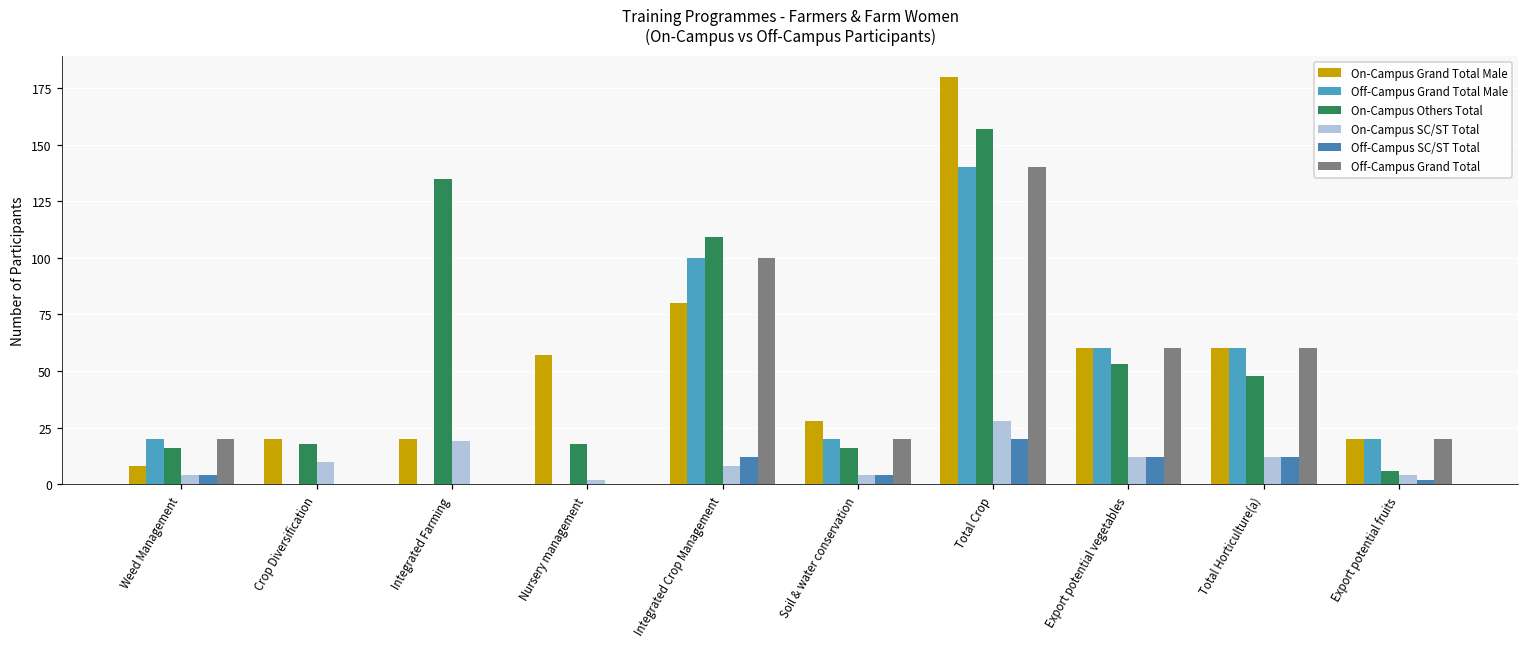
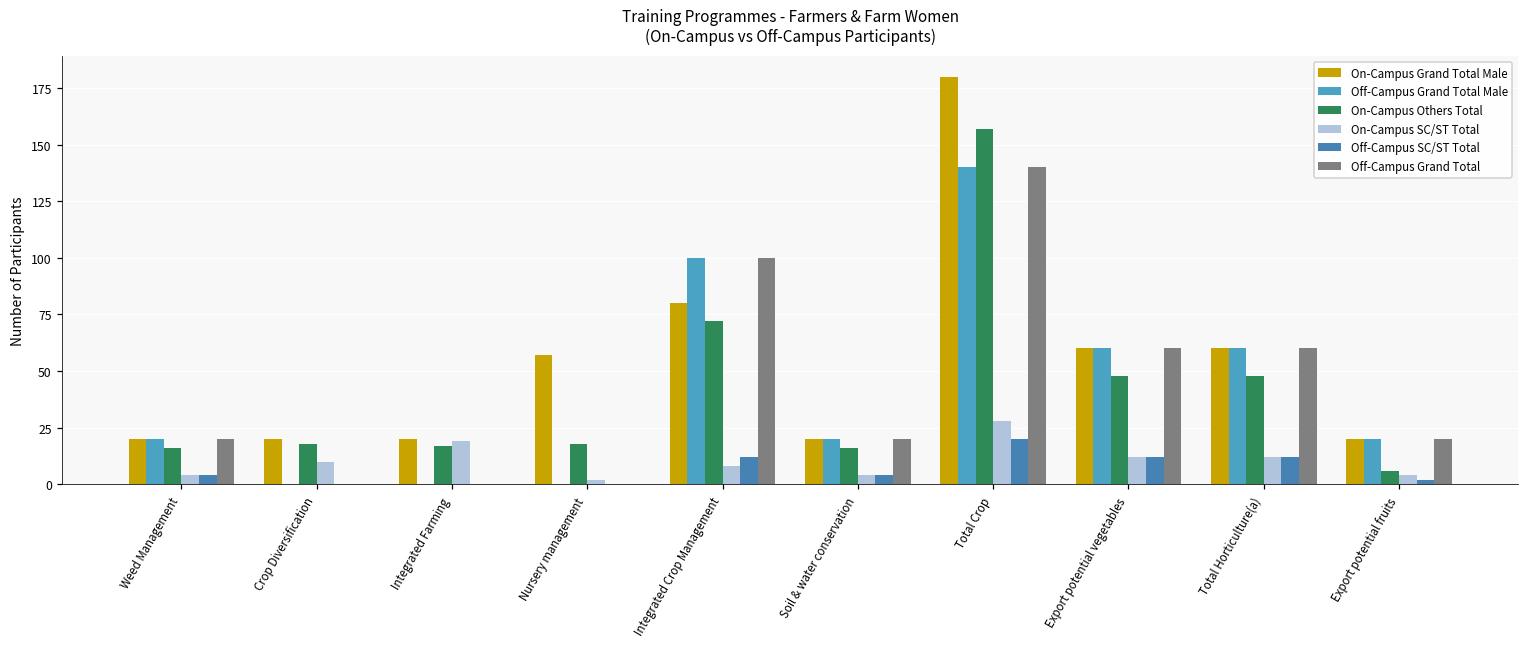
  {
    "On-Campus Grand Total Male": {
-     "Weed Management": 8,
+     "Weed Management": 20,
      "Crop Diversification": 20,
      "Integrated Farming": 20,
      "Nursery management": 57,
      "Integrated Crop Management": 80,
-     "Soil & water conservation": 28,
+     "Soil & water conservation": 20,
      "Total Crop": 180,
      "Export potential vegetables": 60,
      "Total Horticulture(a)": 60,
      "Export potential fruits": 20
    },
    "On-Campus Others Total": {
      "Weed Management": 16,
      "Crop Diversification": 18,
-     "Integrated Farming": 135,
+     "Integrated Farming": 17,
      "Nursery management": 18,
-     "Integrated Crop Management": 109,
+     "Integrated Crop Management": 72,
      "Soil & water conservation": 16,
      "Total Crop": 157,
-     "Export potential vegetables": 53,
+     "Export potential vegetables": 48,
      "Total Horticulture(a)": 48,
      "Export potential fruits": 6
    },
    "On-Campus SC/ST Total": {
      "Weed Management": 4,
      "Crop Diversification": 10,
      "Integrated Farming": 19,
      "Nursery management": 2,
      "Integrated Crop Management": 8,
      "Soil & water conservation": 4,
      "Total Crop": 28,
      "Export potential vegetables": 12,
      "Total Horticulture(a)": 12,
      "Export potential fruits": 4
    },
    "Off-Campus Grand Total": {
      "Weed Management": 20,
      "Crop Diversification": 0,
      "Integrated Farming": 0,
      "Nursery management": 0,
      "Integrated Crop Management": 100,
      "Soil & water conservation": 20,
      "Total Crop": 140,
      "Export potential vegetables": 60,
      "Total Horticulture(a)": 60,
      "Export potential fruits": 20
    }
  }
